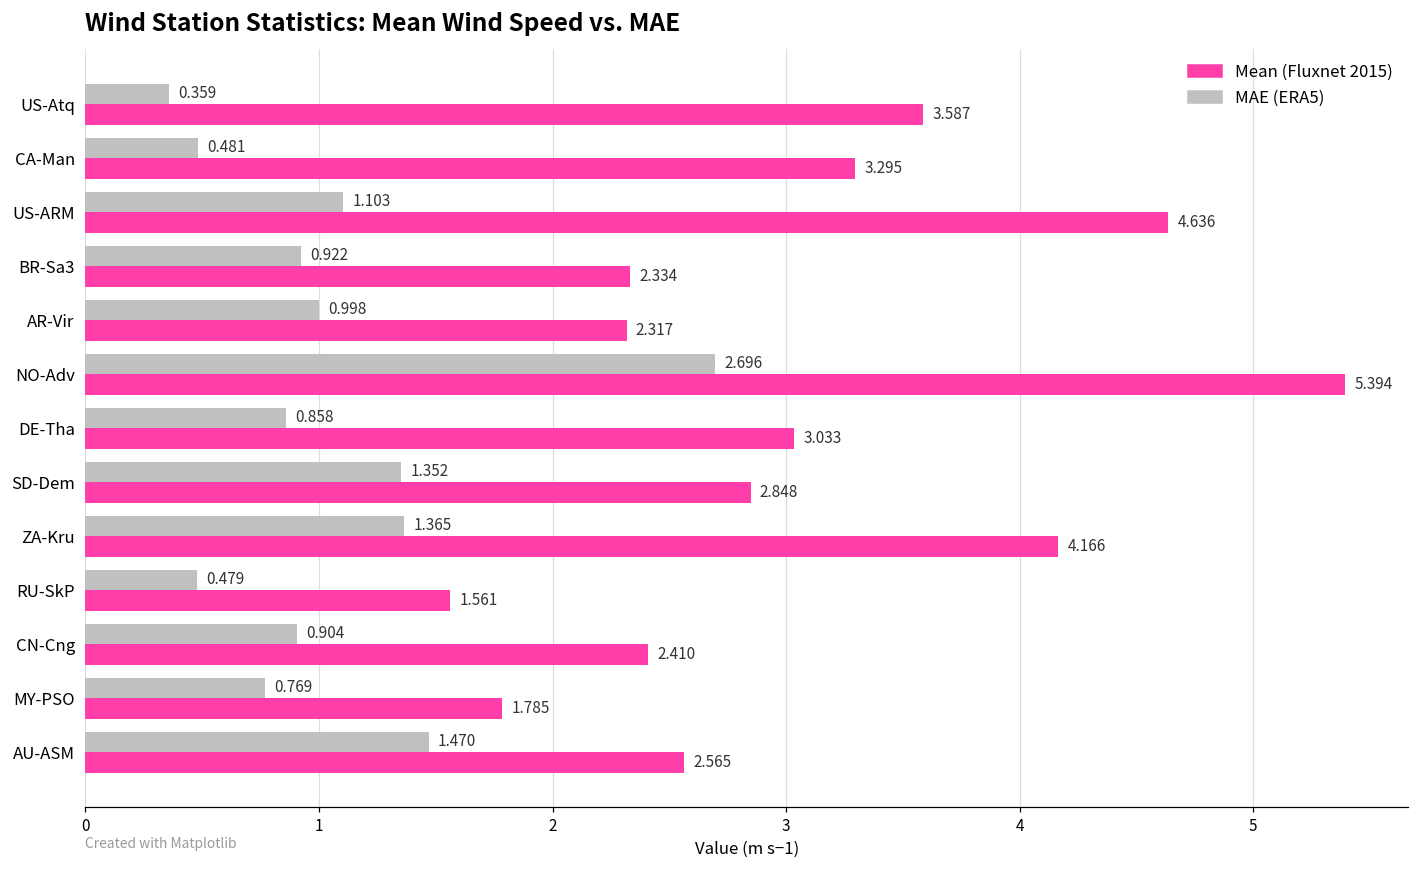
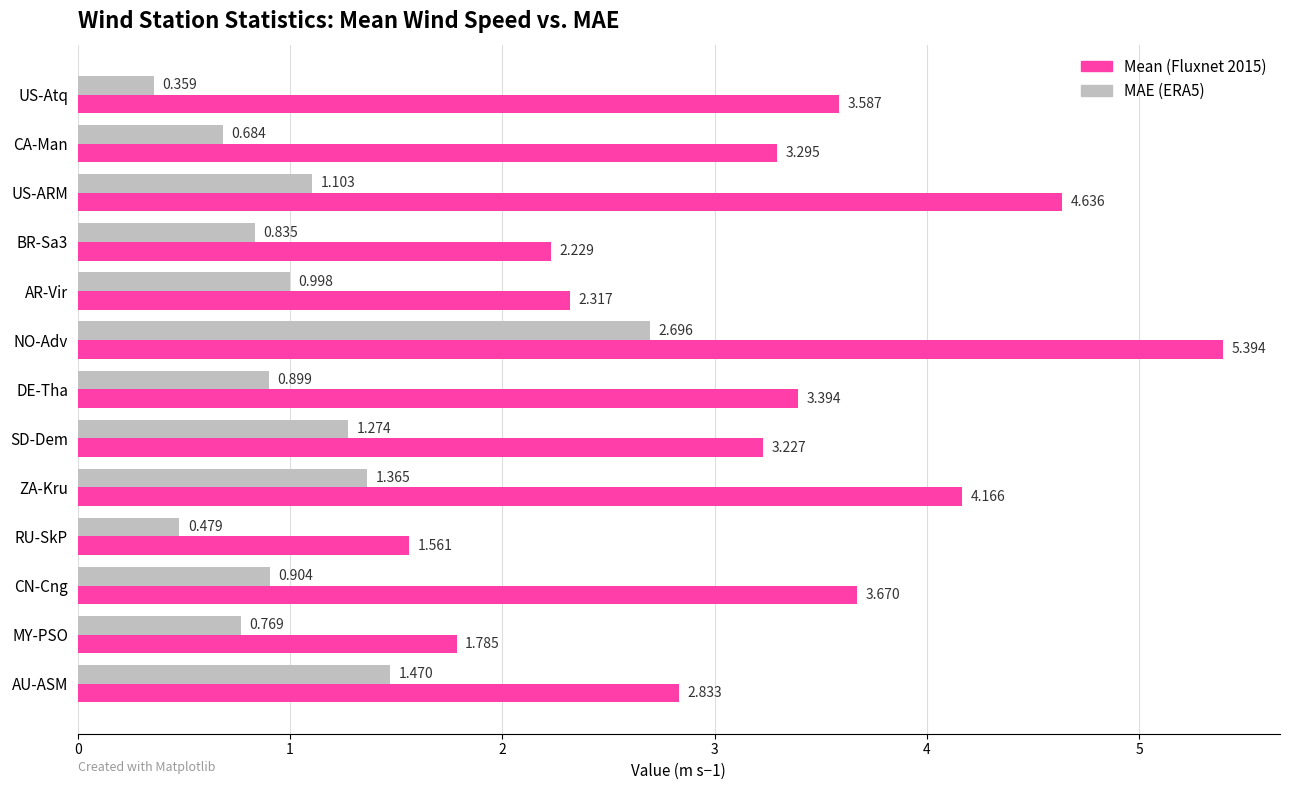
  {
    "Mean (Fluxnet 2015)": {
      "US-Atq": 3.587,
      "CA-Man": 3.295,
      "US-ARM": 4.636,
-     "BR-Sa3": 2.334,
+     "BR-Sa3": 2.229,
      "AR-Vir": 2.317,
      "NO-Adv": 5.394,
-     "DE-Tha": 3.033,
-     "SD-Dem": 2.848,
+     "DE-Tha": 3.394,
+     "SD-Dem": 3.227,
      "ZA-Kru": 4.166,
      "RU-SkP": 1.561,
-     "CN-Cng": 2.410,
+     "CN-Cng": 3.670,
      "MY-PSO": 1.785,
-     "AU-ASM": 2.565
+     "AU-ASM": 2.833
    },
    "MAE (ERA5)": {
      "US-Atq": 0.359,
-     "CA-Man": 0.481,
+     "CA-Man": 0.684,
      "US-ARM": 1.103,
-     "BR-Sa3": 0.922,
+     "BR-Sa3": 0.835,
      "AR-Vir": 0.998,
      "NO-Adv": 2.696,
-     "DE-Tha": 0.858,
-     "SD-Dem": 1.352,
+     "DE-Tha": 0.899,
+     "SD-Dem": 1.274,
      "ZA-Kru": 1.365,
      "RU-SkP": 0.479,
      "CN-Cng": 0.904,
      "MY-PSO": 0.769,
      "AU-ASM": 1.470
    }
  }
